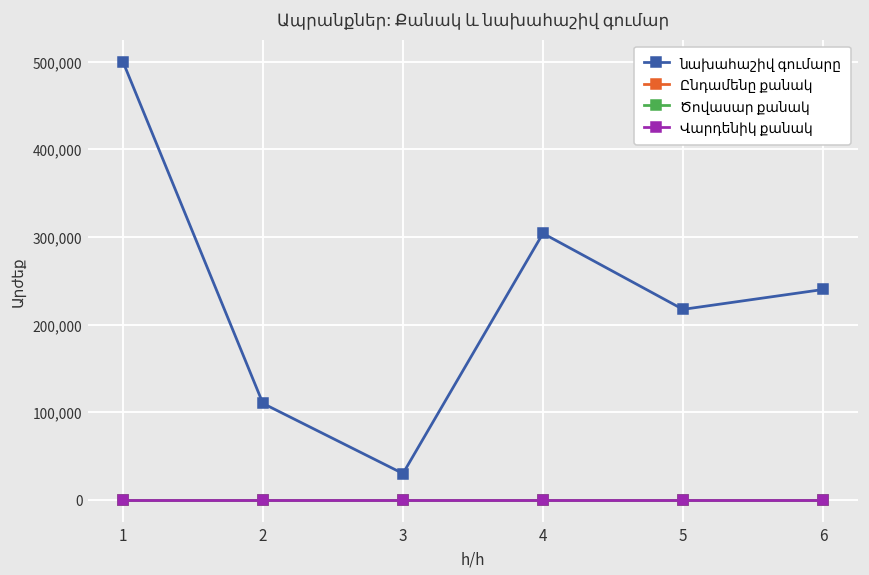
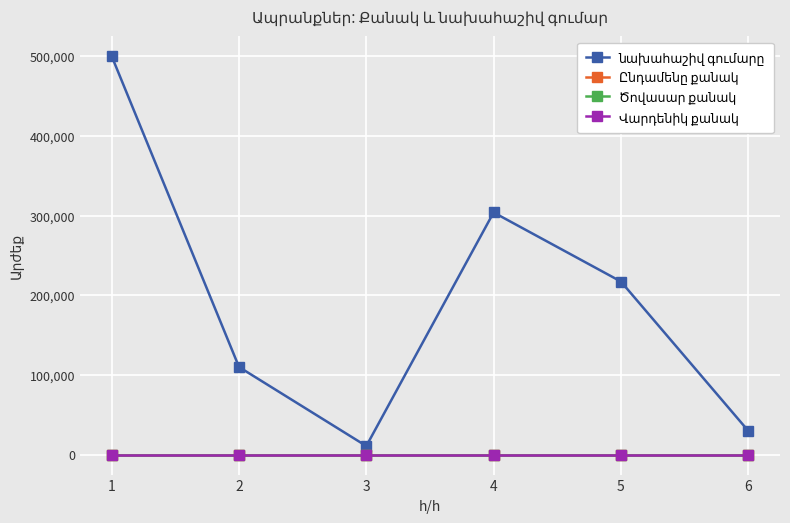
  {
    "նախահաշիվ գումարը": {
      "1": "500,000",
      "2": "110,000",
-     "3": "30,000",
+     "3": "10,000",
      "4": "300,000",
      "5": "220,000",
-     "6": "240,000"
+     "6": "30,000"
    },
    "Վարդենիկ քանակ": {
      "1": "0",
      "2": "0",
      "3": "0",
      "4": "0",
      "5": "0",
      "6": "0"
    }
  }
